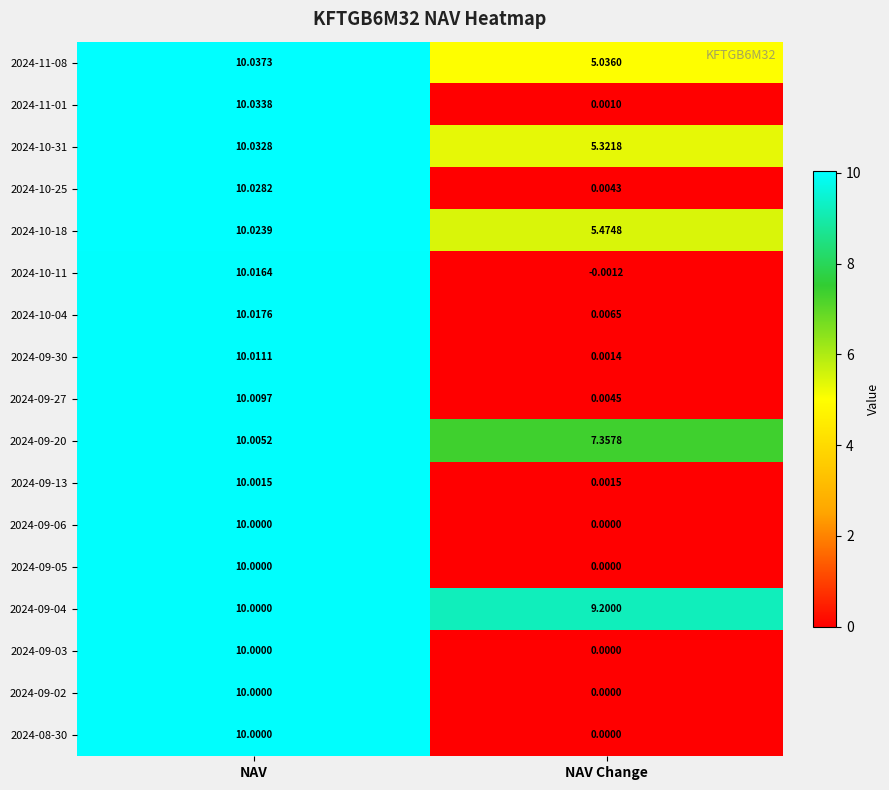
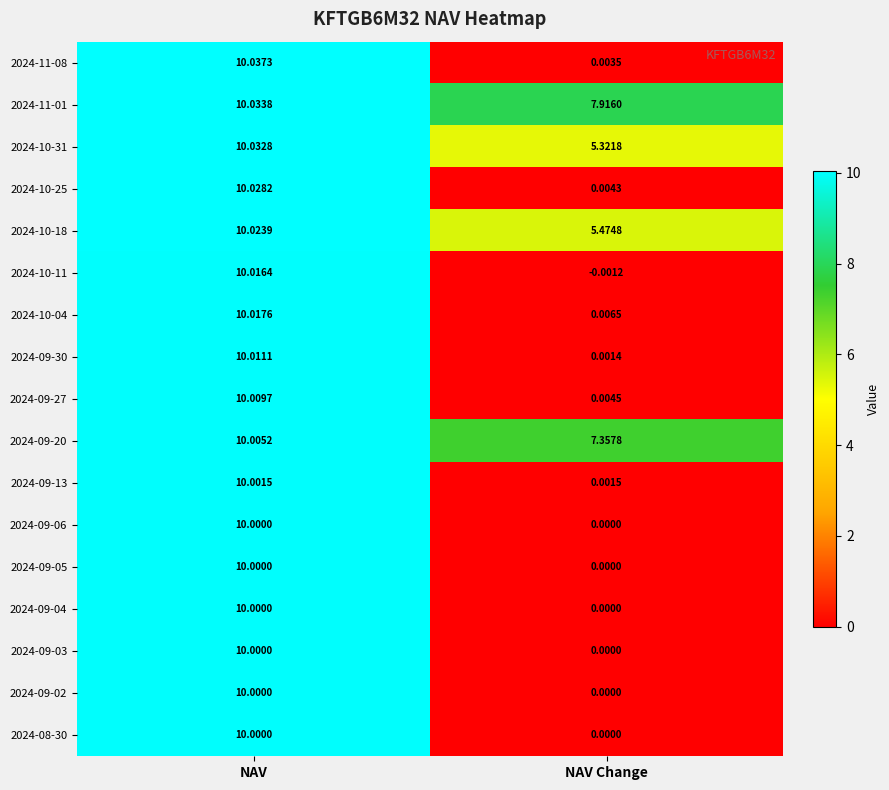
  {
    "2024-11-08": {
      "NAV": 10.0373,
-     "NAV Change": 5.0360
+     "NAV Change": 0.0035
    },
    "2024-11-01": {
      "NAV": 10.0338,
-     "NAV Change": 0.0010
+     "NAV Change": 7.9160
    },
    "2024-10-31": {
      "NAV": 10.0328,
      "NAV Change": 5.3218
    },
    "2024-10-25": {
      "NAV": 10.0282,
      "NAV Change": 0.0043
    },
    "2024-10-18": {
      "NAV": 10.0239,
      "NAV Change": 5.4748
    },
    "2024-10-11": {
      "NAV": 10.0164,
      "NAV Change": -0.0012
    },
    "2024-10-04": {
      "NAV": 10.0176,
      "NAV Change": 0.0065
    },
    "2024-09-30": {
      "NAV": 10.0111,
      "NAV Change": 0.0014
    },
    "2024-09-27": {
      "NAV": 10.0097,
      "NAV Change": 0.0045
    },
    "2024-09-20": {
      "NAV": 10.0052,
      "NAV Change": 7.3578
    },
    "2024-09-13": {
      "NAV": 10.0015,
      "NAV Change": 0.0015
    },
    "2024-09-06": {
      "NAV": 10.0000,
      "NAV Change": 0.0000
    },
    "2024-09-05": {
      "NAV": 10.0000,
      "NAV Change": 0.0000
    },
    "2024-09-04": {
      "NAV": 10.0000,
-     "NAV Change": 9.2000
+     "NAV Change": 0.0000
    },
    "2024-09-03": {
      "NAV": 10.0000,
      "NAV Change": 0.0000
    },
    "2024-09-02": {
      "NAV": 10.0000,
      "NAV Change": 0.0000
    },
    "2024-08-30": {
      "NAV": 10.0000,
      "NAV Change": 0.0000
    }
  }
